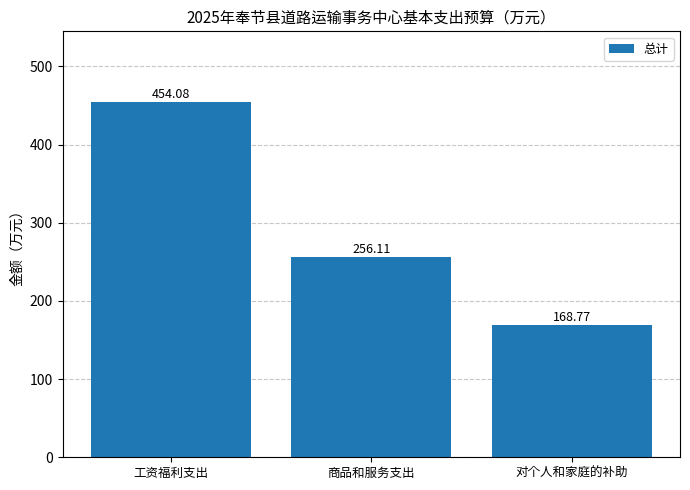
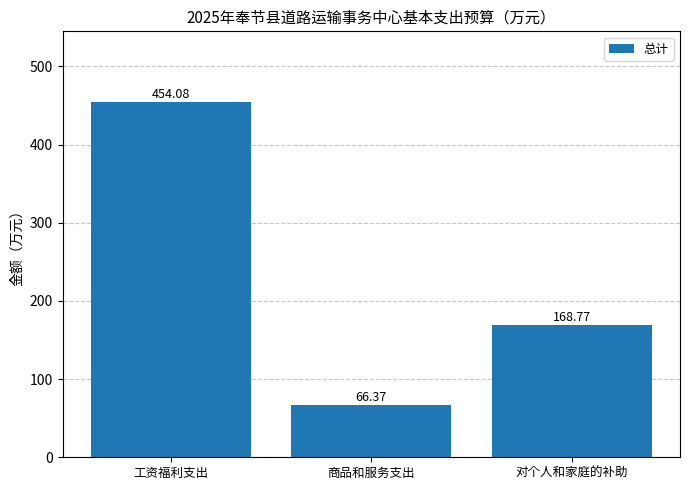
  {
    "工资福利支出": 454.08,
-   "商品和服务支出": 256.11,
+   "商品和服务支出": 66.37,
    "对个人和家庭的补助": 168.77
  }
